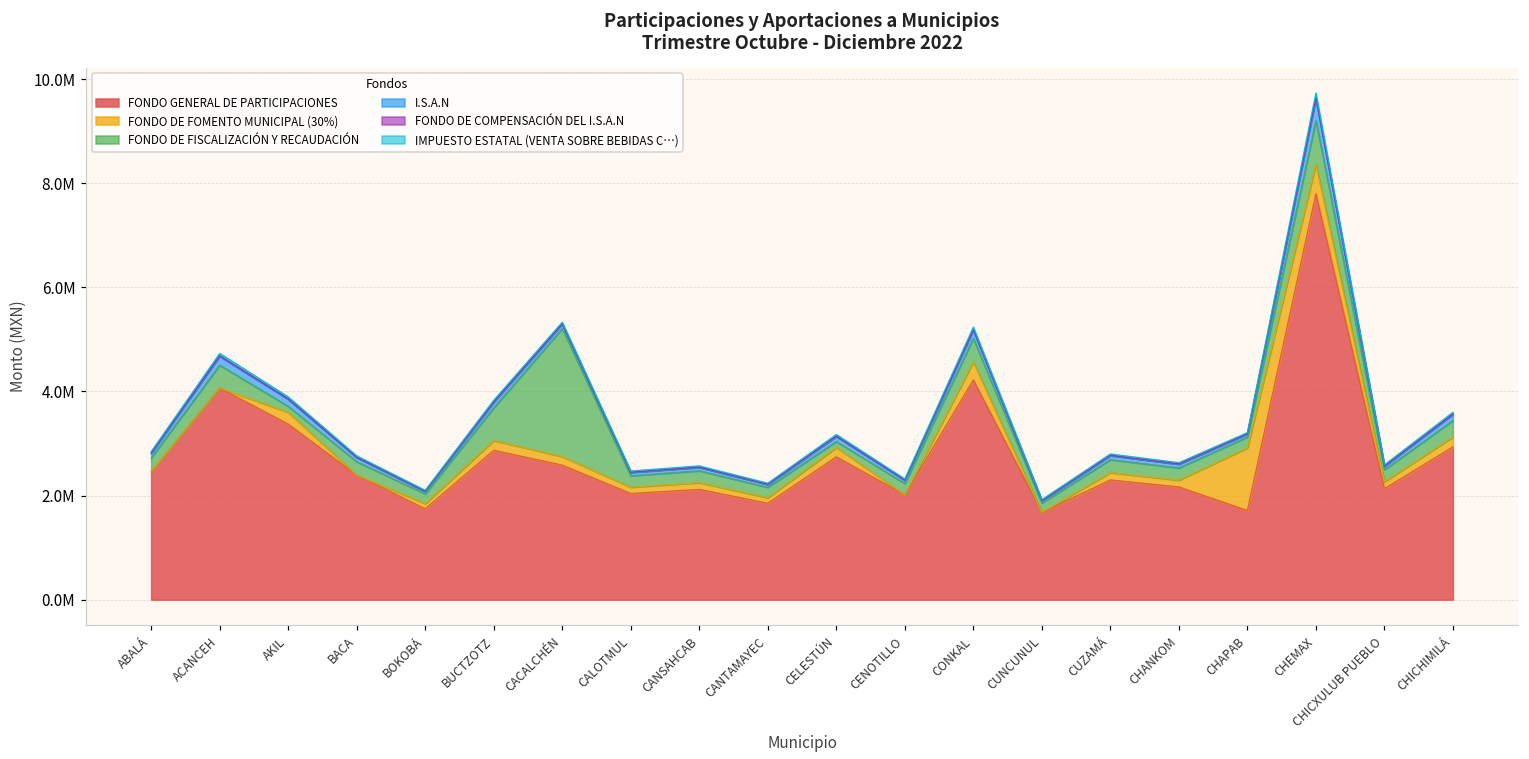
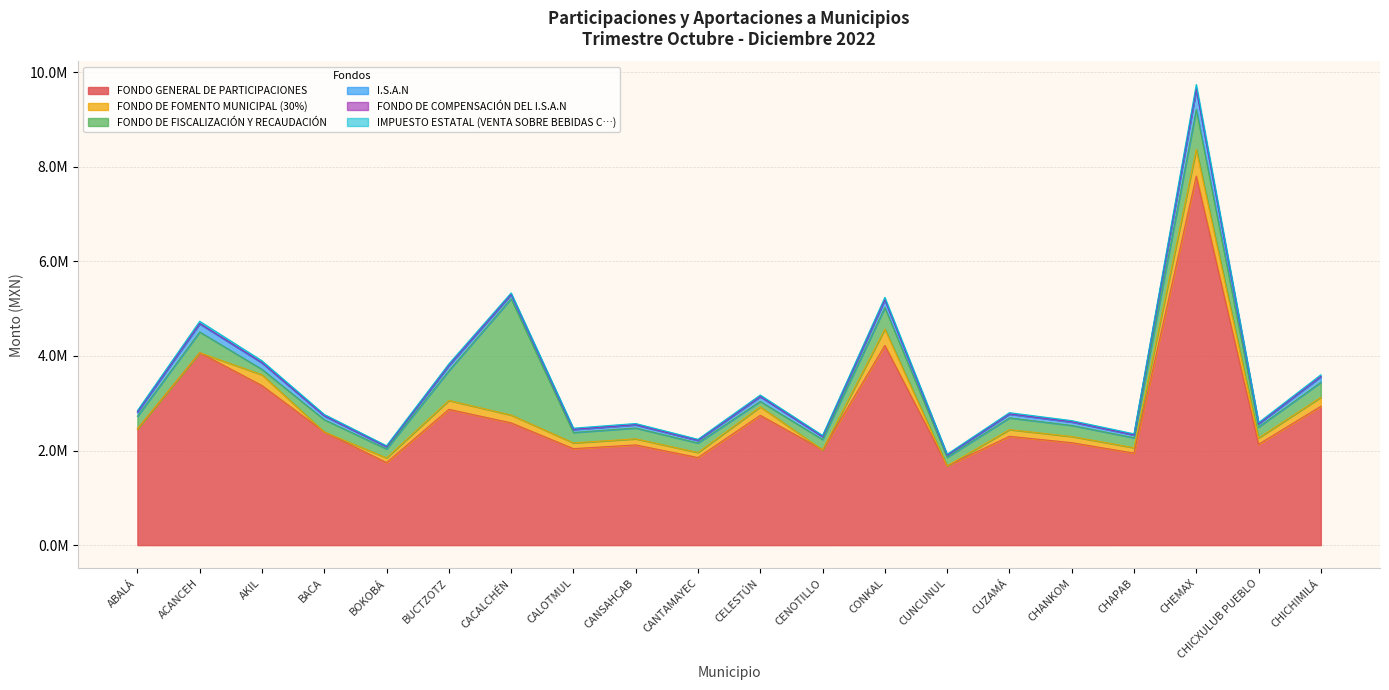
  {
    "FONDO GENERAL DE PARTICIPACIONES": {
      "AKIL": 3400000,
      "BOKOBÁ": 1700000,
      "BUCTZOTZ": 2900000,
      "CACALCHÉN": 2600000,
      "CALOTMUL": 2000000,
      "CANSAHCAB": 2100000,
      "CANTAMAYEC": 1900000,
      "CELESTÚN": 2700000,
      "CONKAL": 4200000,
      "CUZAMÁ": 2300000,
      "CHANKOM": 2200000,
-     "CHAPAB": 1700000,
+     "CHAPAB": 1900000,
      "CHEMAX": 7800000,
      "CHICXULUB PUEBLO": 2100000,
      "CHICHIMILÁ": 2900000
    },
    "FONDO DE FOMENTO MUNICIPAL (30%)": {
      "AKIL": 200000,
      "BOKOBÁ": 100000,
      "BUCTZOTZ": 200000,
      "CACALCHÉN": 200000,
      "CALOTMUL": 100000,
      "CANSAHCAB": 100000,
      "CANTAMAYEC": 100000,
      "CELESTÚN": 200000,
      "CONKAL": 300000,
      "CUZAMÁ": 100000,
      "CHANKOM": 100000,
-     "CHAPAB": 1200000,
+     "CHAPAB": 100000,
      "CHEMAX": 600000,
      "CHICXULUB PUEBLO": 100000,
      "CHICHIMILÁ": 200000
    },
    "FONDO DE FISCALIZACIÓN Y RECAUDACIÓN": {
      "ABALÁ": 300000,
      "ACANCEH": 400000,
      "AKIL": 100000,
      "BACA": 300000,
      "BUCTZOTZ": 600000,
      "CACALCHÉN": 2500000,
      "CALOTMUL": 200000,
      "CANSAHCAB": 200000,
      "CELESTÚN": 100000,
      "CENOTILLO": 200000,
      "CONKAL": 500000,
      "CUZAMÁ": 200000,
      "CHANKOM": 200000,
      "CHAPAB": 200000,
      "CHEMAX": 800000,
      "CHICXULUB PUEBLO": 200000,
      "CHICHIMILÁ": 300000
    }
  }
